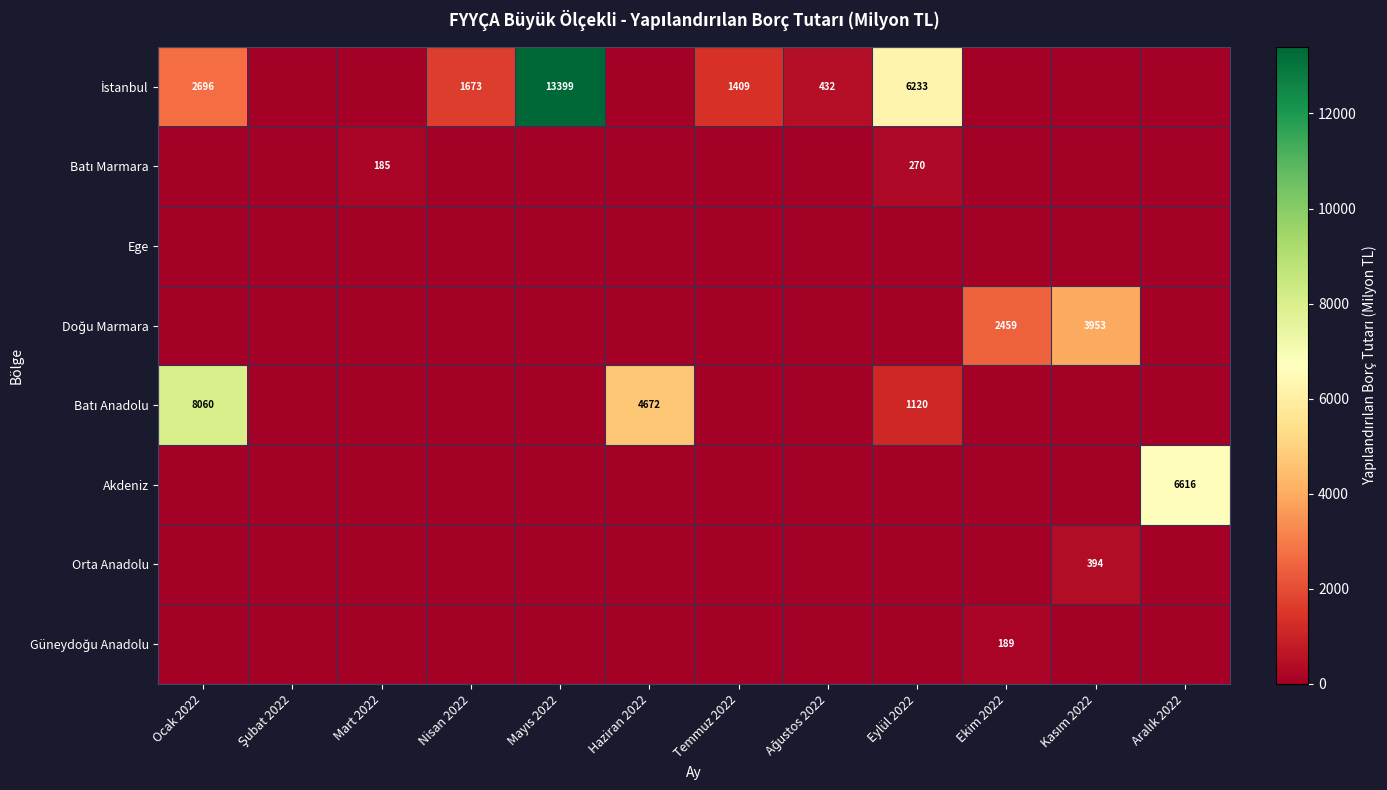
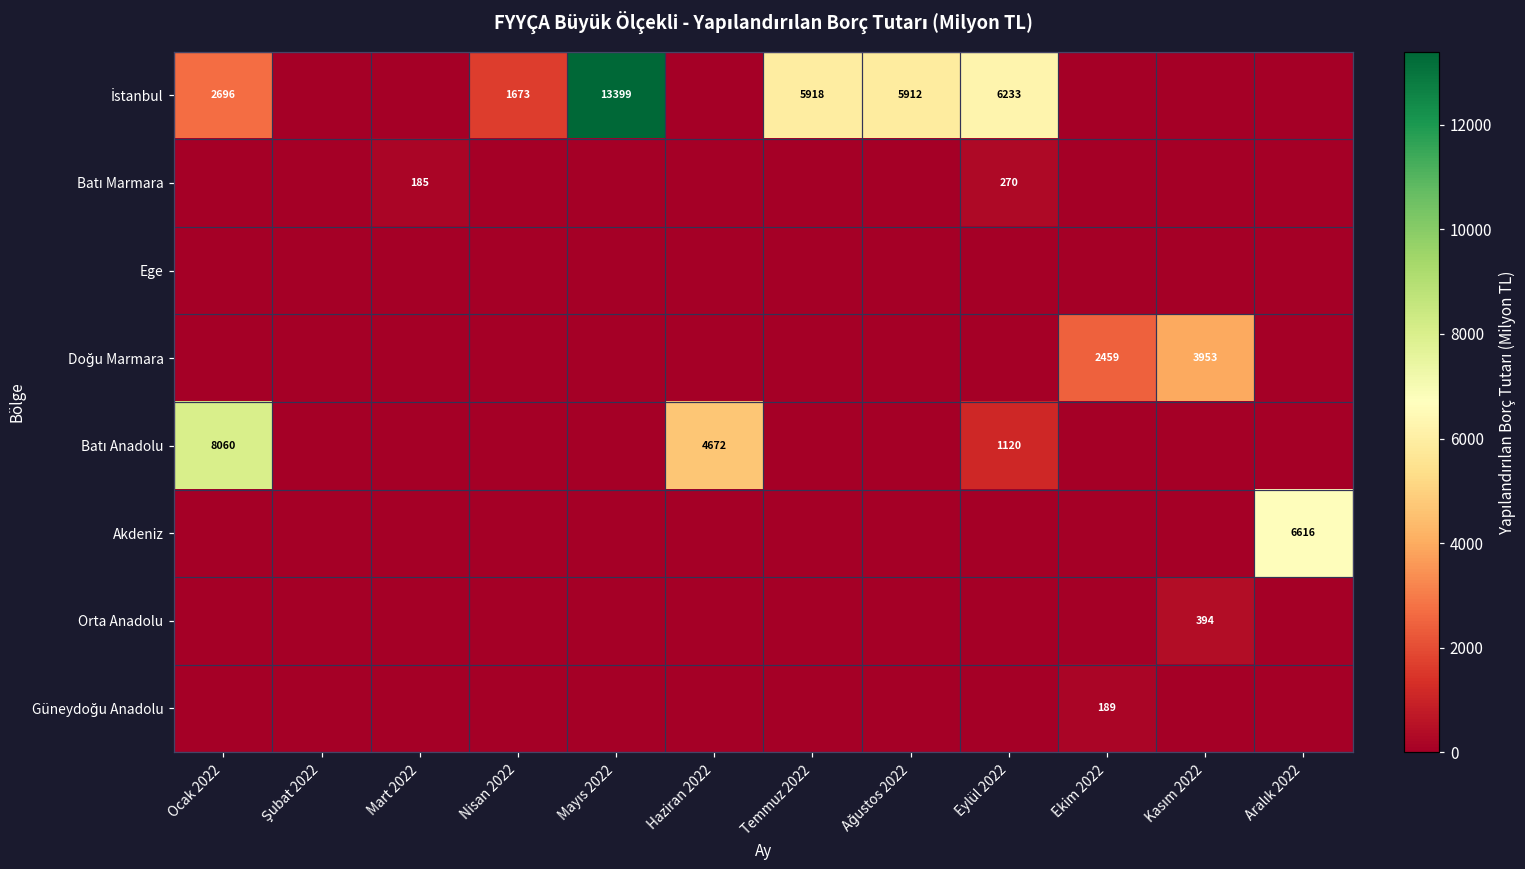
  {
    "İstanbul": {
      "Ocak 2022": 2696,
      "Nisan 2022": 1673,
      "Mayıs 2022": 13399,
-     "Temmuz 2022": 1409,
-     "Ağustos 2022": 432,
+     "Temmuz 2022": 5918,
+     "Ağustos 2022": 5912,
      "Eylül 2022": 6233
    },
    "Batı Marmara": {
      "Mart 2022": 185,
      "Eylül 2022": 270
    },
    "Doğu Marmara": {
      "Ekim 2022": 2459,
      "Kasım 2022": 3953
    },
    "Batı Anadolu": {
      "Ocak 2022": 8060,
      "Haziran 2022": 4672,
      "Eylül 2022": 1120
    },
    "Akdeniz": {
      "Aralık 2022": 6616
    },
    "Orta Anadolu": {
      "Kasım 2022": 394
    },
    "Güneydoğu Anadolu": {
      "Ekim 2022": 189
    }
  }
